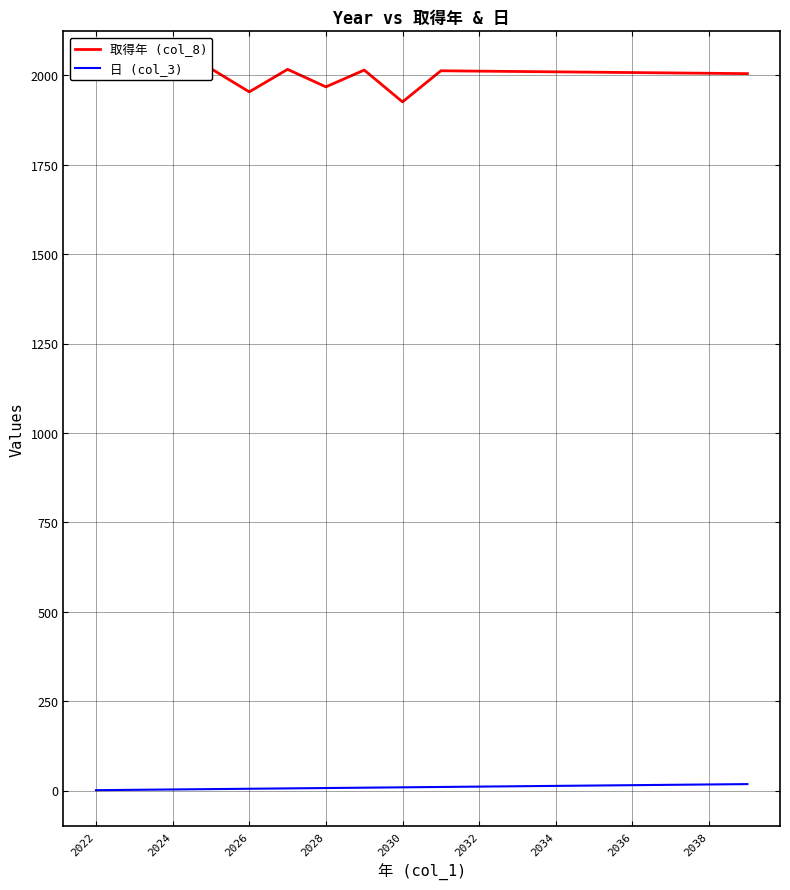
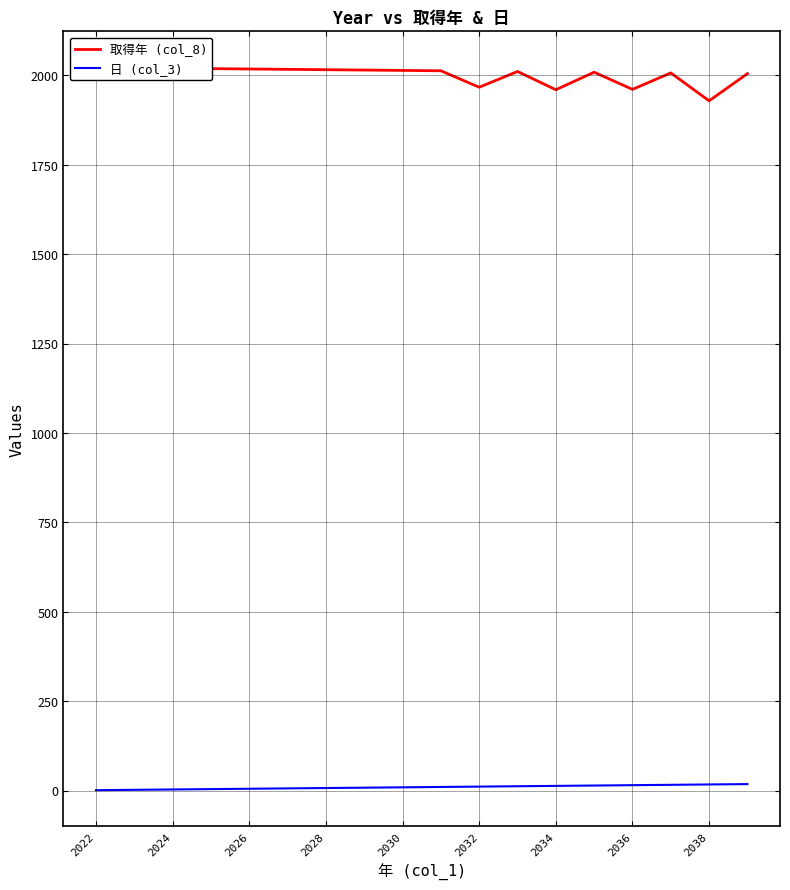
  {
    "取得年 (col_8)": {
-     "2026": 1950,
-     "2028": 1970,
-     "2030": 1930,
-     "2032": 2010,
-     "2034": 2010,
-     "2036": 2010,
-     "2038": 2010
+     "2026": 2020,
+     "2028": 2020,
+     "2030": 2010,
+     "2032": 1970,
+     "2034": 1960,
+     "2036": 1960,
+     "2038": 1930
    },
    "日 (col_3)": {
      "2022": 0,
      "2024": 0,
      "2026": 10,
      "2028": 10,
      "2030": 10,
      "2032": 10,
      "2034": 10,
      "2036": 20,
      "2038": 20
    }
  }
